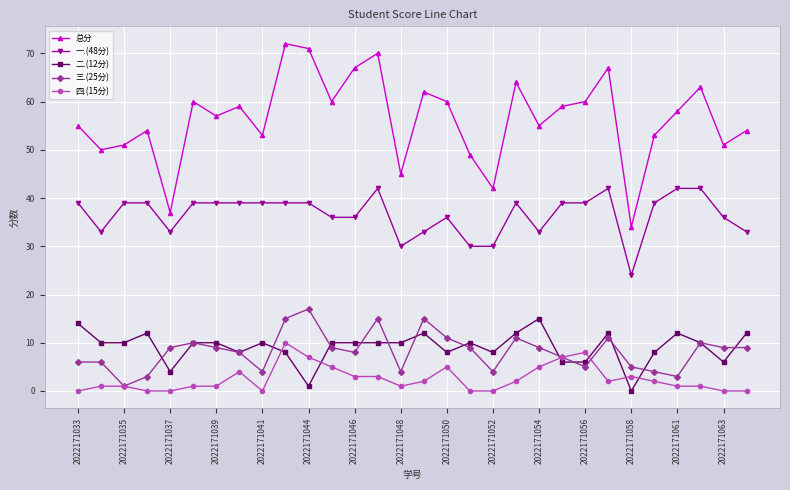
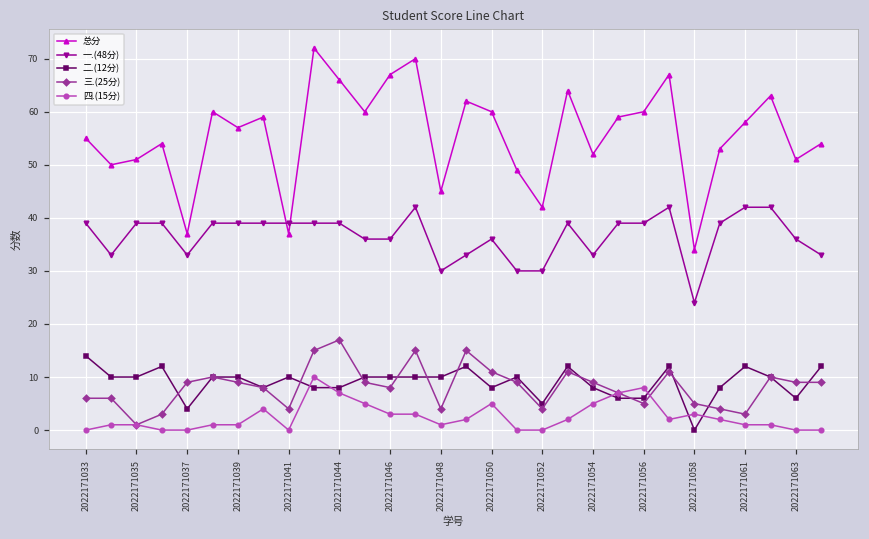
  {
    "总分": {
      "2022171033": 55,
      "2022171035": 51,
      "2022171037": 37,
      "2022171039": 57,
-     "2022171041": 53,
-     "2022171044": 71,
+     "2022171041": 37,
+     "2022171044": 66,
      "2022171046": 67,
      "2022171048": 45,
      "2022171050": 60,
      "2022171052": 42,
-     "2022171054": 55,
+     "2022171054": 52,
      "2022171056": 60,
      "2022171058": 34,
      "2022171061": 58,
      "2022171063": 51
    },
    "二.(12分)": {
      "2022171033": 14,
      "2022171035": 10,
      "2022171037": 4,
      "2022171039": 10,
      "2022171041": 10,
-     "2022171044": 1,
+     "2022171044": 8,
      "2022171046": 10,
      "2022171048": 10,
      "2022171050": 8,
-     "2022171052": 8,
-     "2022171054": 15,
+     "2022171052": 5,
+     "2022171054": 8,
      "2022171056": 6,
      "2022171058": 0,
      "2022171061": 12,
      "2022171063": 6
    }
  }
